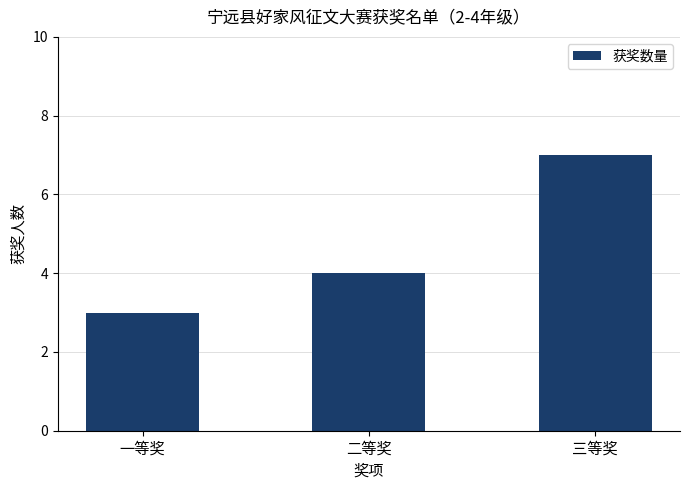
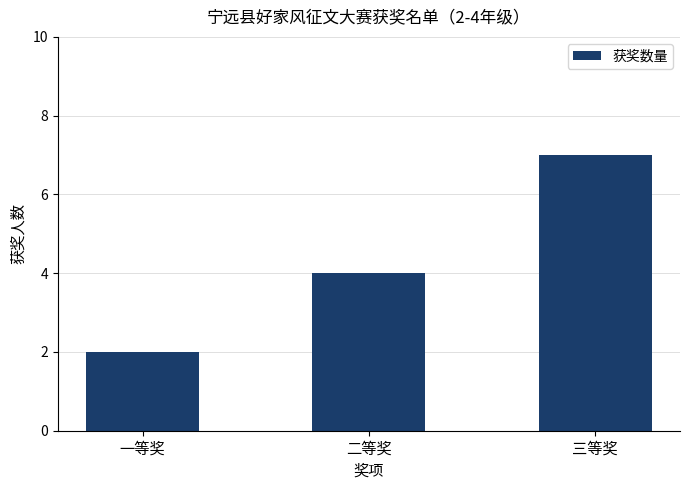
  {
-   "一等奖": 3,
+   "一等奖": 2,
    "二等奖": 4,
    "三等奖": 7
  }
